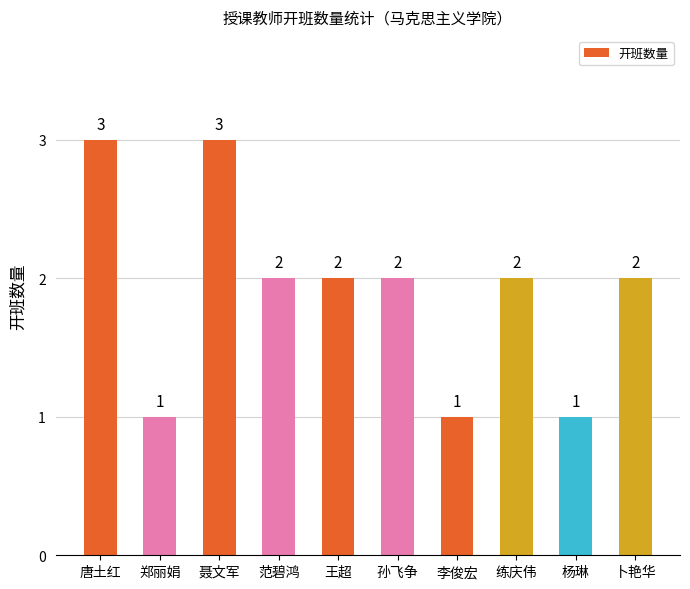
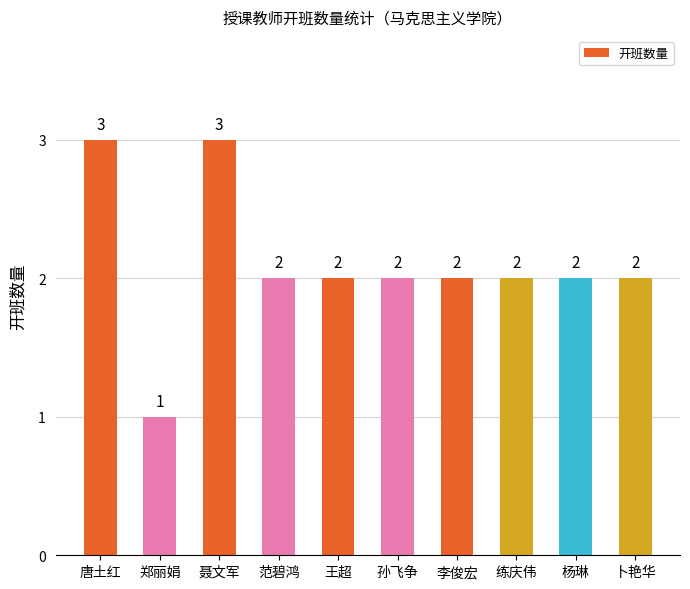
  {
    "唐土红": 3,
    "郑丽娟": 1,
    "聂文军": 3,
    "范碧鸿": 2,
    "王超": 2,
    "孙飞争": 2,
-   "李俊宏": 1,
+   "李俊宏": 2,
    "练庆伟": 2,
-   "杨琳": 1,
+   "杨琳": 2,
    "卜艳华": 2
  }
